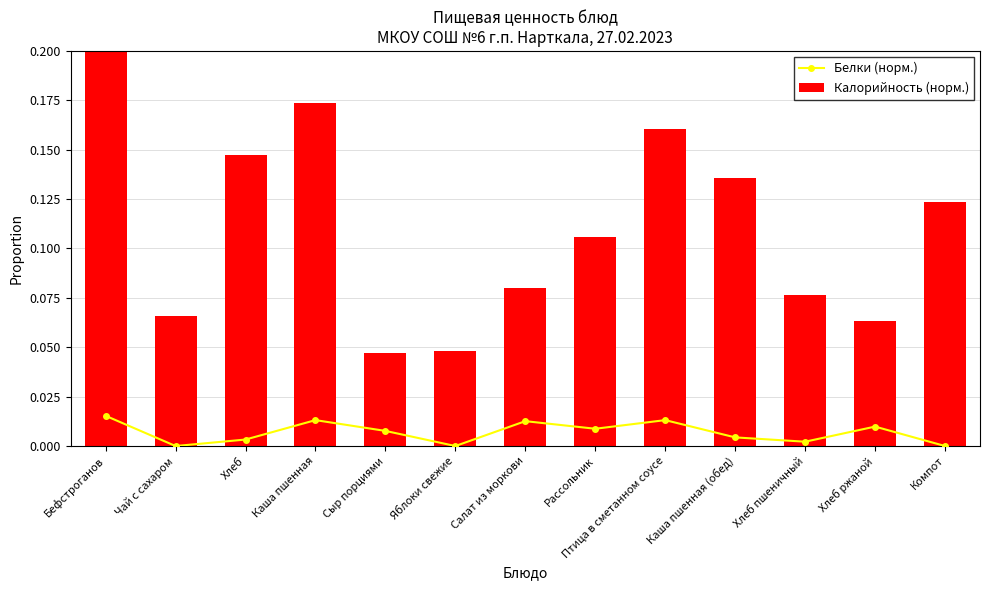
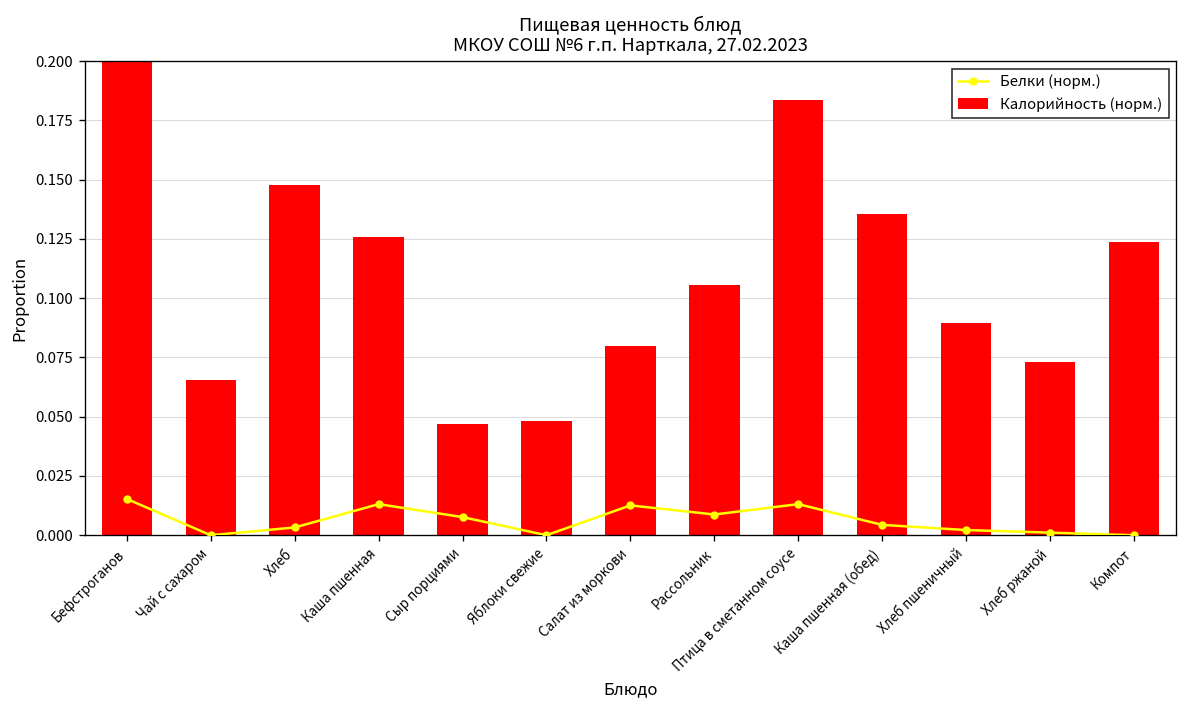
  {
    "Белки (норм.)": {
      "Бефстроганов": 0.015,
      "Чай с сахаром": 0.000,
      "Хлеб": 0.003,
      "Каша пшенная": 0.013,
      "Сыр порциями": 0.008,
      "Яблоки свежие": 0.000,
      "Салат из моркови": 0.013,
      "Рассольник": 0.009,
      "Птица в сметанном соусе": 0.013,
      "Каша пшенная (обед)": 0.004,
      "Хлеб пшеничный": 0.002,
-     "Хлеб ржаной": 0.010,
+     "Хлеб ржаной": 0.001,
      "Компот": 0.000
    },
    "Калорийность (норм.)": {
      "Бефстроганов": 0.200,
      "Чай с сахаром": 0.066,
      "Хлеб": 0.148,
-     "Каша пшенная": 0.174,
+     "Каша пшенная": 0.126,
      "Сыр порциями": 0.047,
      "Яблоки свежие": 0.048,
      "Салат из моркови": 0.080,
      "Рассольник": 0.106,
-     "Птица в сметанном соусе": 0.161,
+     "Птица в сметанном соусе": 0.184,
      "Каша пшенная (обед)": 0.136,
-     "Хлеб пшеничный": 0.077,
-     "Хлеб ржаной": 0.063,
+     "Хлеб пшеничный": 0.090,
+     "Хлеб ржаной": 0.073,
      "Компот": 0.123
    }
  }
